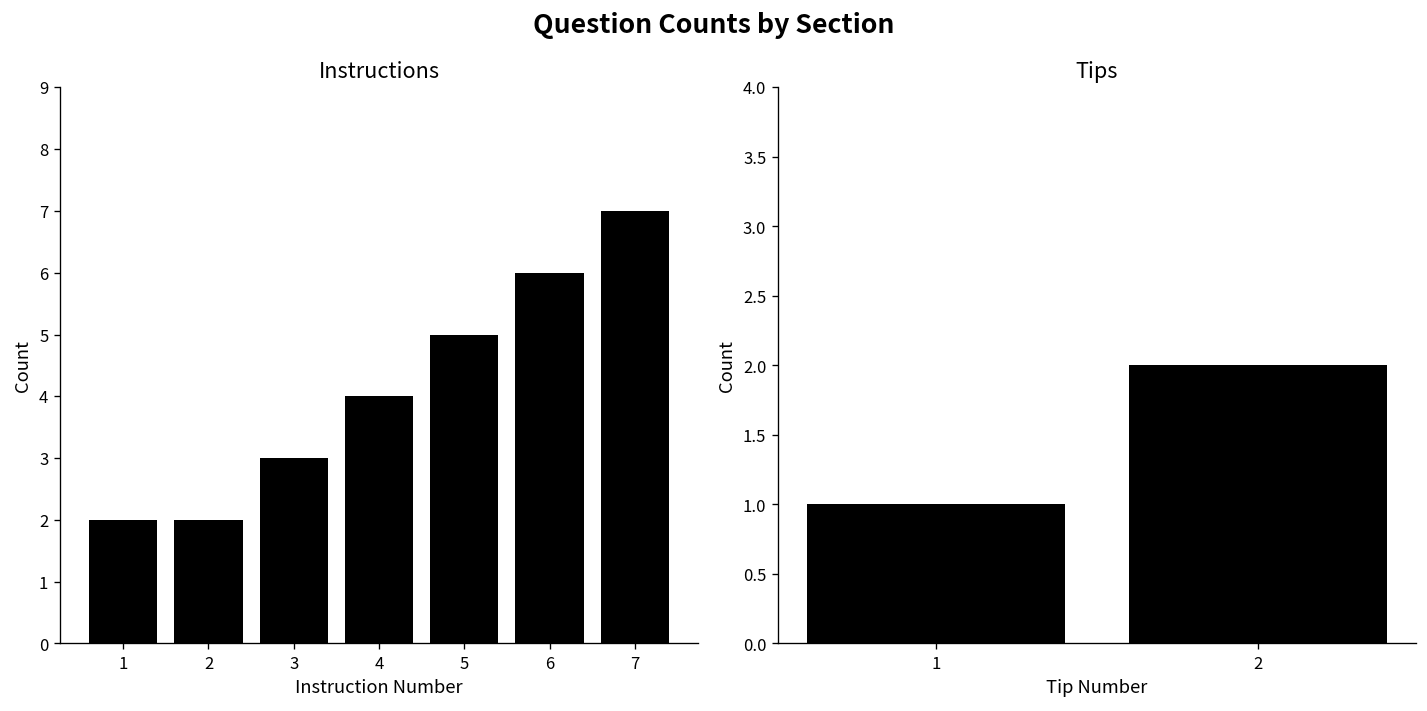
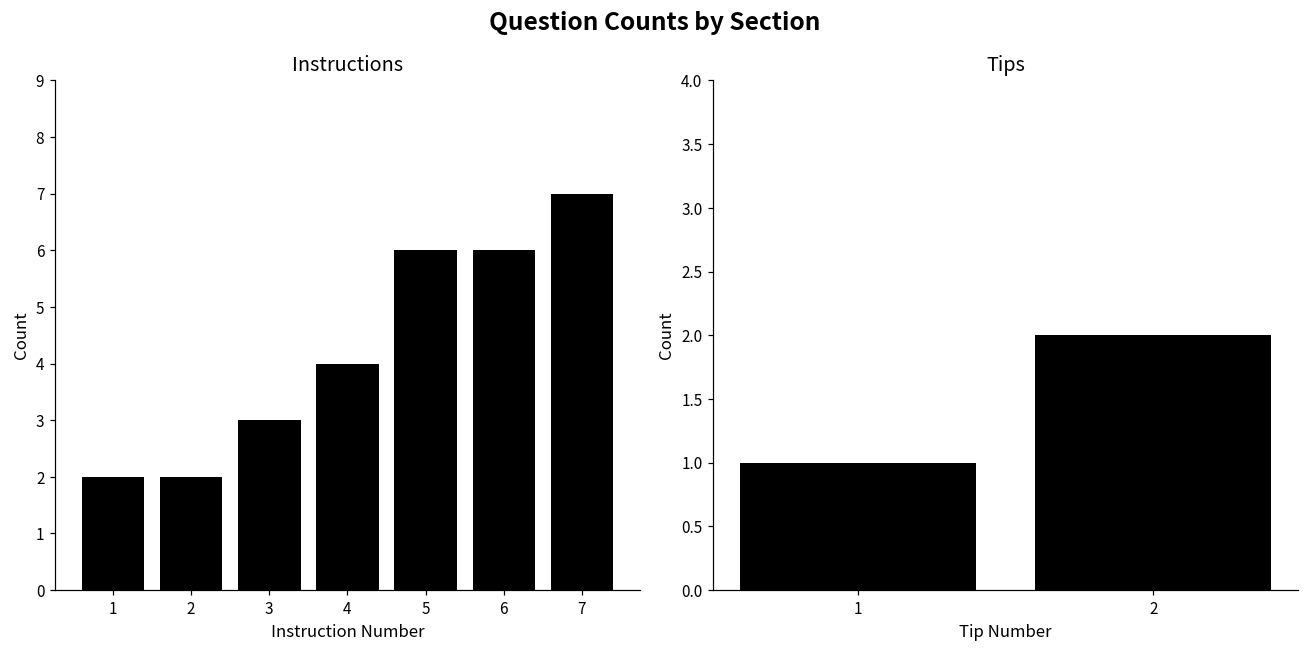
  {
    "Instructions": {
      "1": 2,
      "2": 2,
      "3": 3,
      "4": 4,
-     "5": 5,
+     "5": 6,
      "6": 6,
      "7": 7
    },
    "Tips": {
      "1": 1.00,
      "2": 2.00
    }
  }
